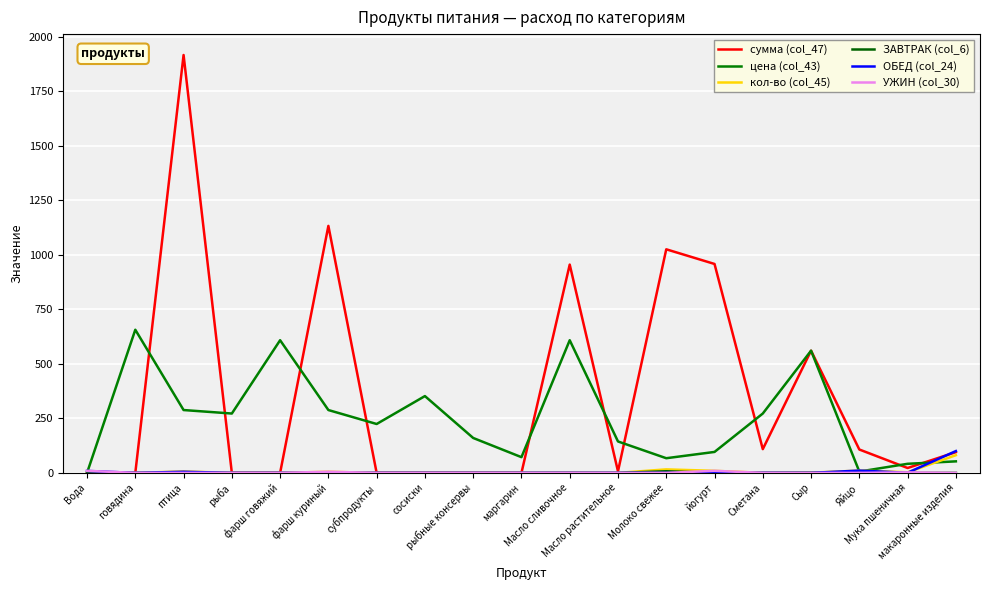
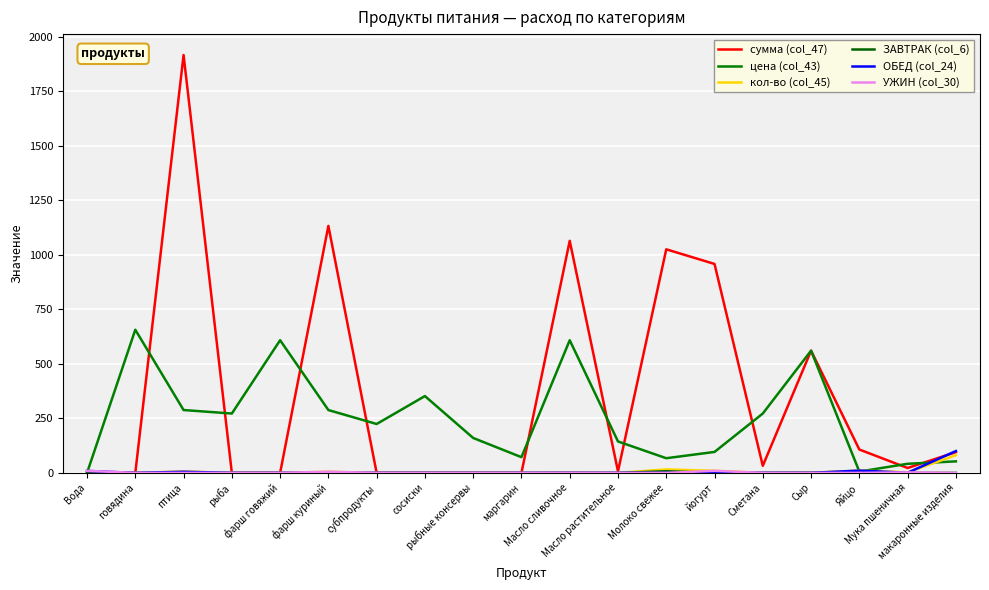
  {
    "сумма (col_47)": {
      "птица": 1920,
      "фарш куриный": 1130,
-     "Масло сливочное": 950,
+     "Масло сливочное": 1060,
      "Молоко свежее": 1020,
      "йогурт": 960,
-     "Сметана": 110,
+     "Сметана": 30,
      "Яйцо": 110,
      "Мука пшеничная": 20
    },
    "кол-во (col_45)": {
      "макаронные изделия": 80
    }
  }
